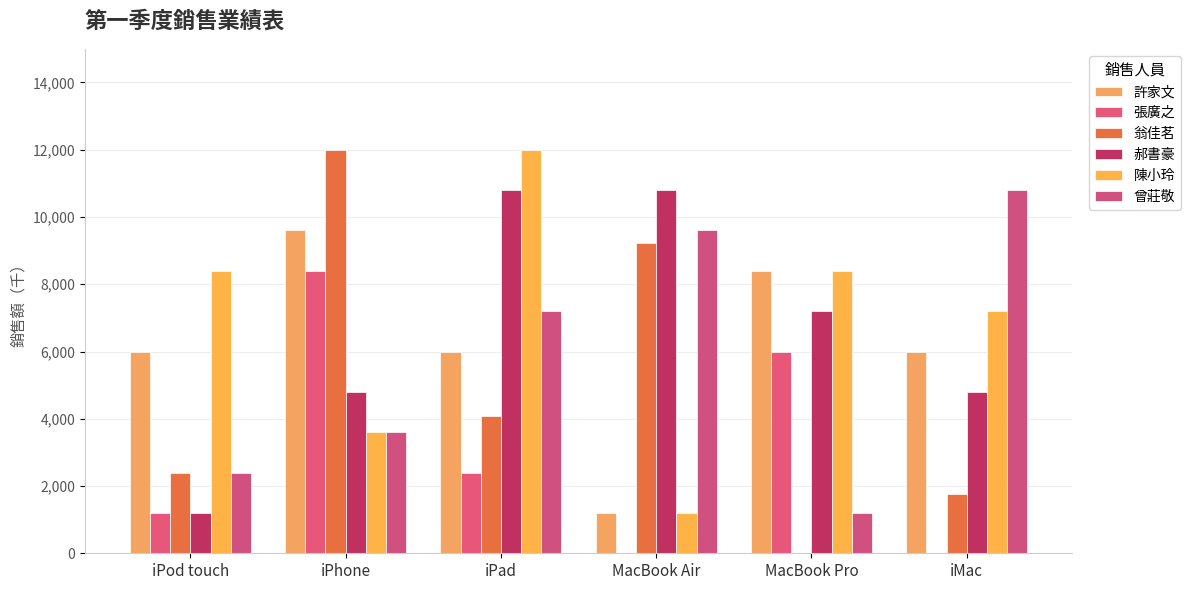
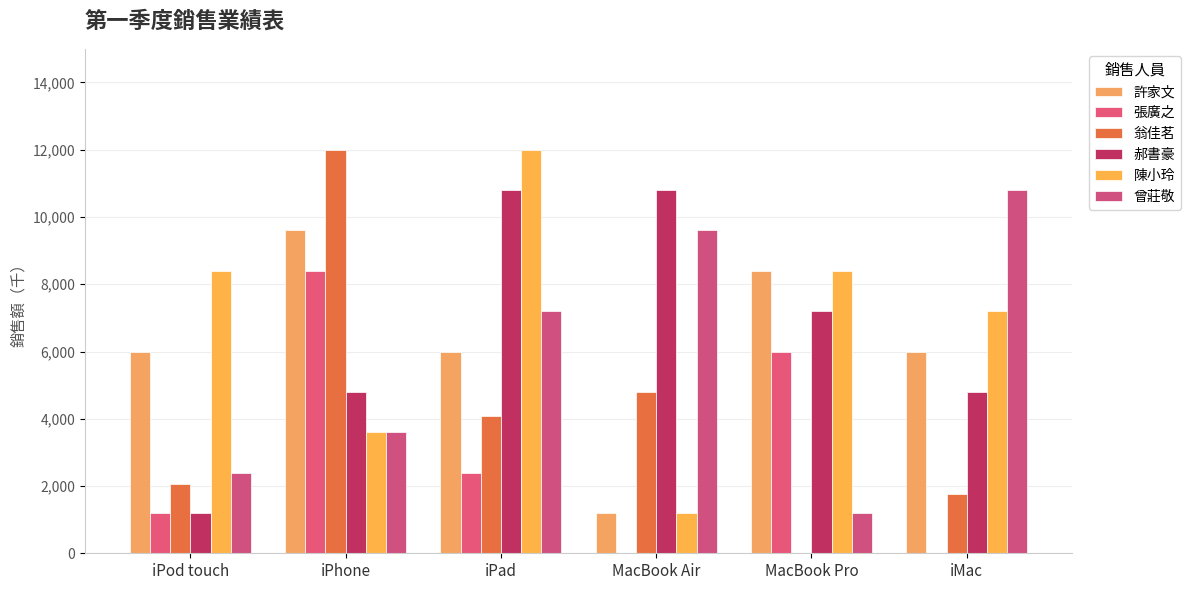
  {
    "翁佳茗": {
-     "iPod touch": "2,400",
+     "iPod touch": "2,100",
      "iPhone": "12,000",
      "iPad": "4,100",
-     "MacBook Air": "9,200",
+     "MacBook Air": "4,800",
      "MacBook Pro": "0",
      "iMac": "1,800"
    }
  }
